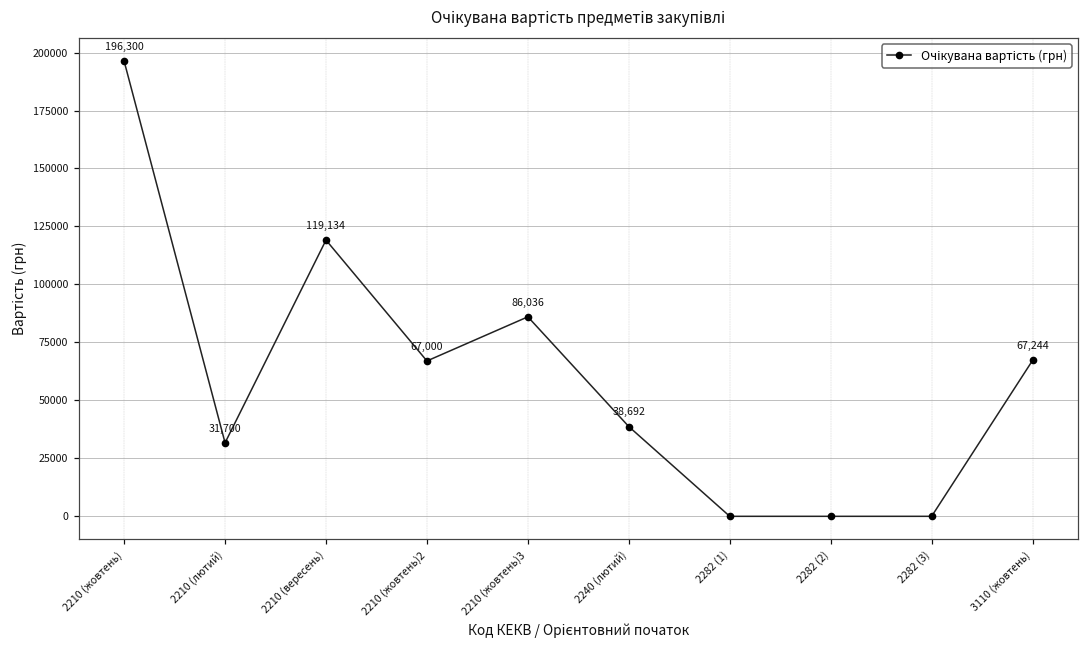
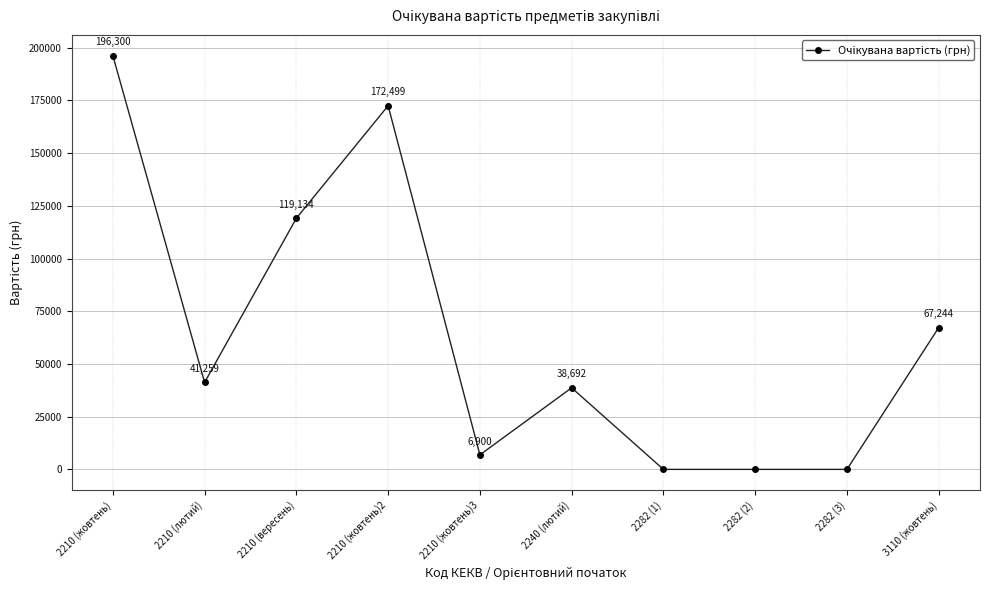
  {
    "2210 (жовтень)": "196,300",
-   "2210 (лютий)": "31,700",
+   "2210 (лютий)": "41,259",
    "2210 (вересень)": "119,134",
-   "2210 (жовтень)2": "67,000",
-   "2210 (жовтень)3": "86,036",
+   "2210 (жовтень)2": "172,499",
+   "2210 (жовтень)3": "6,900",
    "2240 (лютий)": "38,692",
    "3110 (жовтень)": "67,244"
  }
